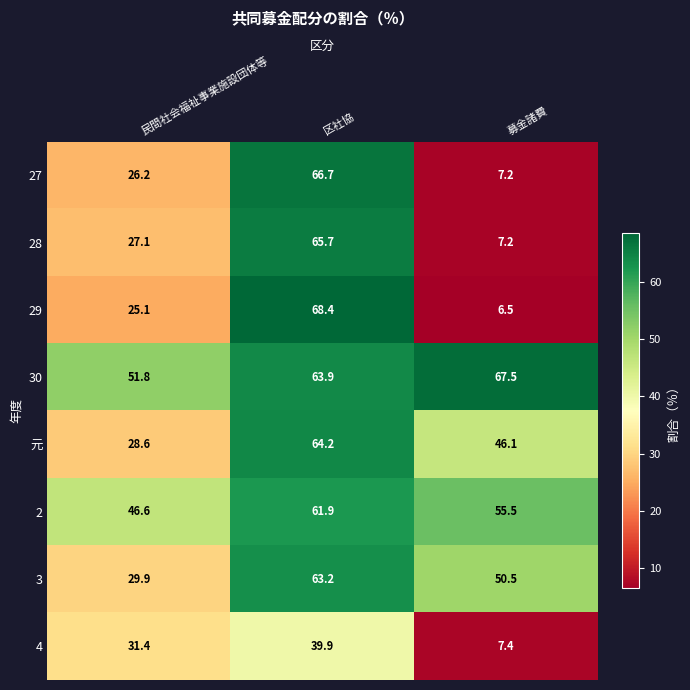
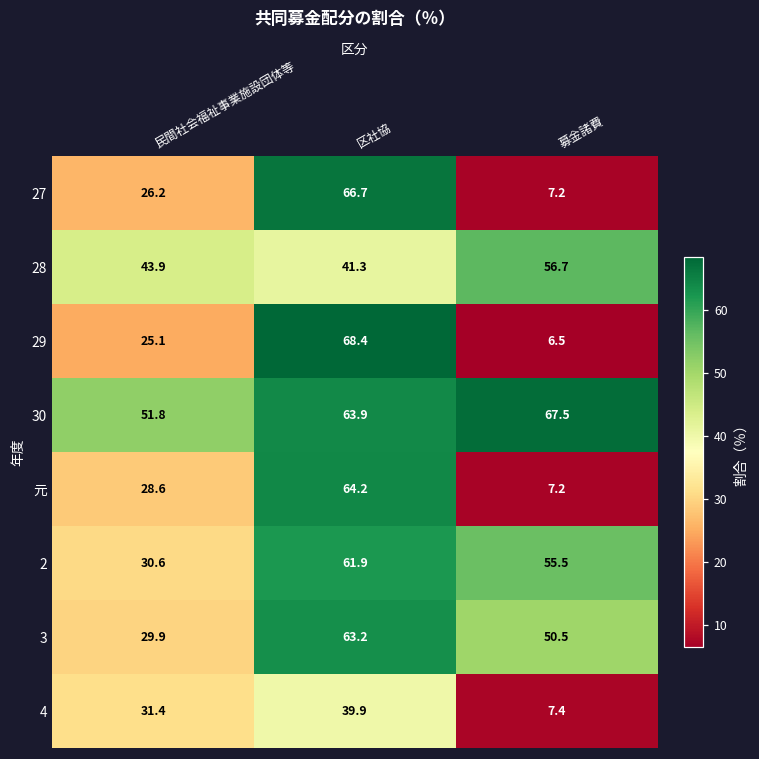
  {
    "27": {
      "民間社会福祉事業施設団体等": 26.2,
      "区社協": 66.7,
      "募金諸費": 7.2
    },
    "28": {
-     "民間社会福祉事業施設団体等": 27.1,
-     "区社協": 65.7,
-     "募金諸費": 7.2
+     "民間社会福祉事業施設団体等": 43.9,
+     "区社協": 41.3,
+     "募金諸費": 56.7
    },
    "29": {
      "民間社会福祉事業施設団体等": 25.1,
      "区社協": 68.4,
      "募金諸費": 6.5
    },
    "30": {
      "民間社会福祉事業施設団体等": 51.8,
      "区社協": 63.9,
      "募金諸費": 67.5
    },
    "元": {
      "民間社会福祉事業施設団体等": 28.6,
      "区社協": 64.2,
-     "募金諸費": 46.1
+     "募金諸費": 7.2
    },
    "2": {
-     "民間社会福祉事業施設団体等": 46.6,
+     "民間社会福祉事業施設団体等": 30.6,
      "区社協": 61.9,
      "募金諸費": 55.5
    },
    "3": {
      "民間社会福祉事業施設団体等": 29.9,
      "区社協": 63.2,
      "募金諸費": 50.5
    },
    "4": {
      "民間社会福祉事業施設団体等": 31.4,
      "区社協": 39.9,
      "募金諸費": 7.4
    }
  }
